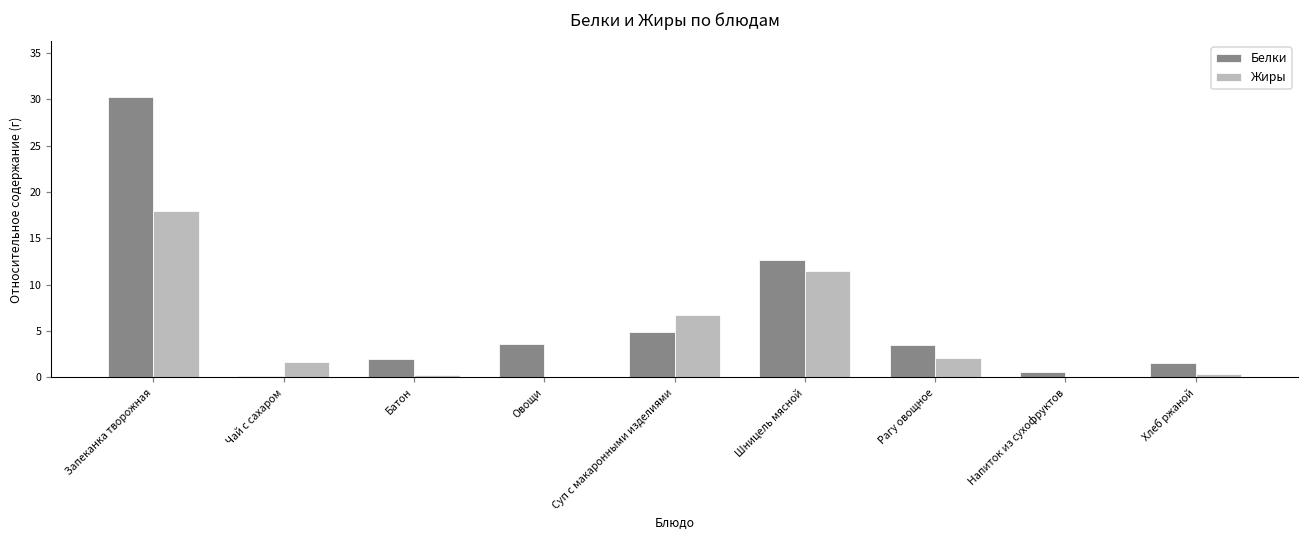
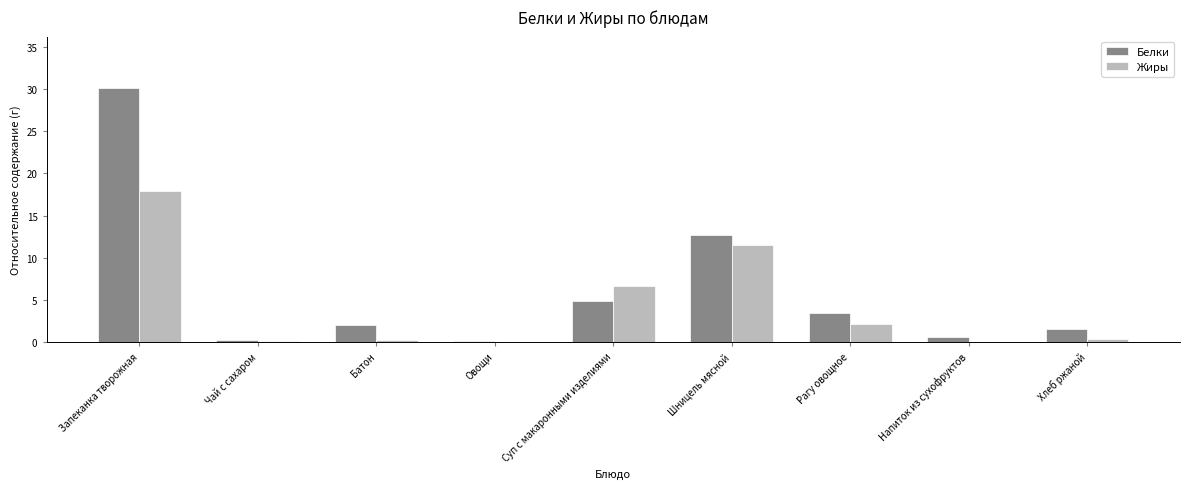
  {
    "Белки": {
      "Запеканка творожная": 30,
      "Батон": 2,
-     "Овощи": 4,
+     "Овощи": 0,
      "Суп с макаронными изделиями": 5,
      "Шницель мясной": 13,
      "Рагу овощное": 4,
      "Напиток из сухофруктов": 1,
      "Хлеб ржаной": 2
    },
    "Жиры": {
      "Запеканка творожная": 18,
-     "Чай с сахаром": 2,
+     "Чай с сахаром": 0,
      "Батон": 0,
      "Овощи": 0,
      "Суп с макаронными изделиями": 7,
      "Шницель мясной": 12,
      "Рагу овощное": 2,
      "Напиток из сухофруктов": 0,
      "Хлеб ржаной": 0
    }
  }
